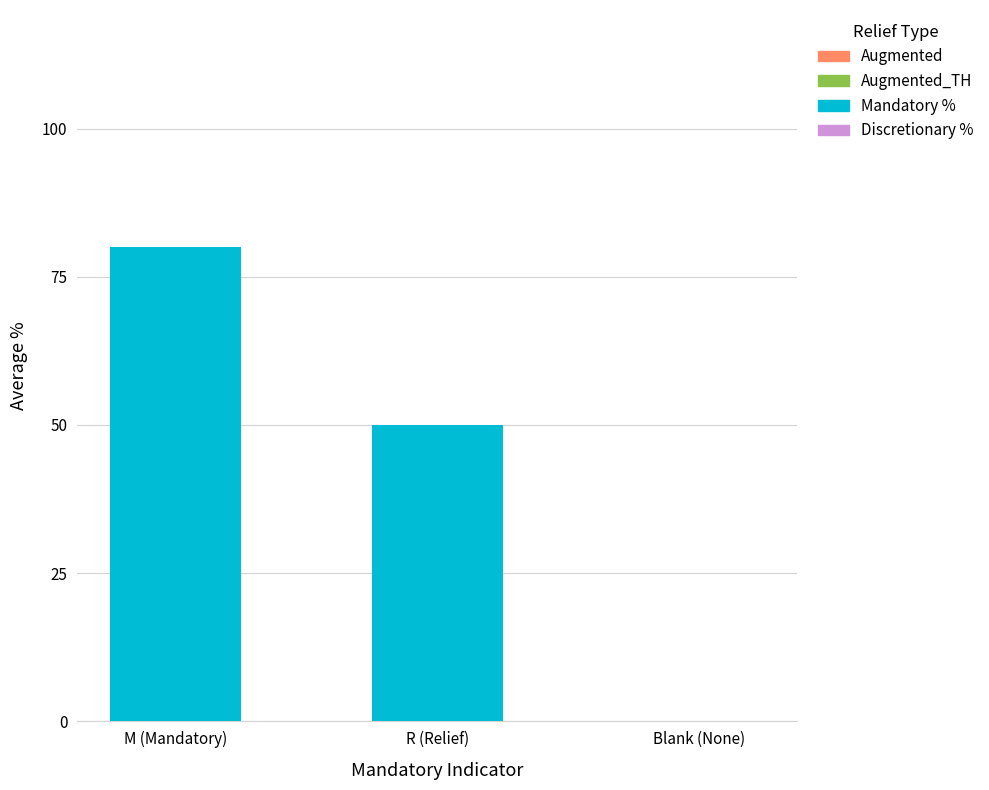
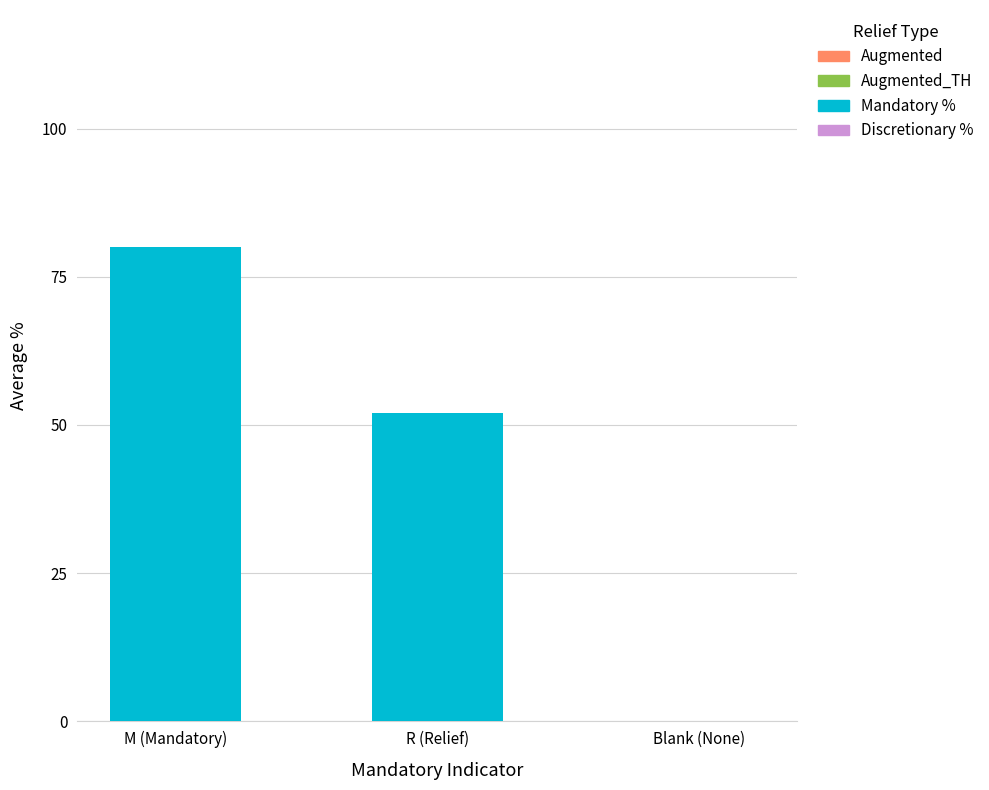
  {
    "M (Mandatory)": 80,
-   "R (Relief)": 50,
+   "R (Relief)": 52,
    "Blank (None)": 0
  }
